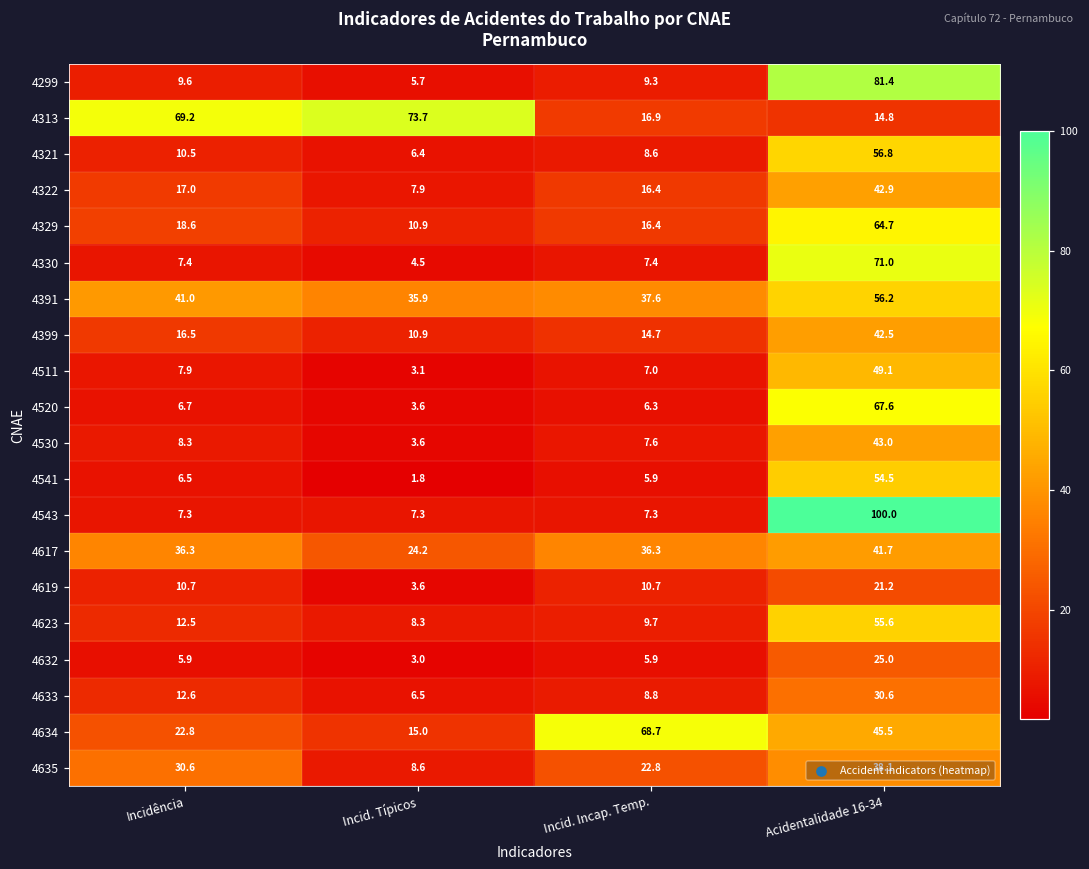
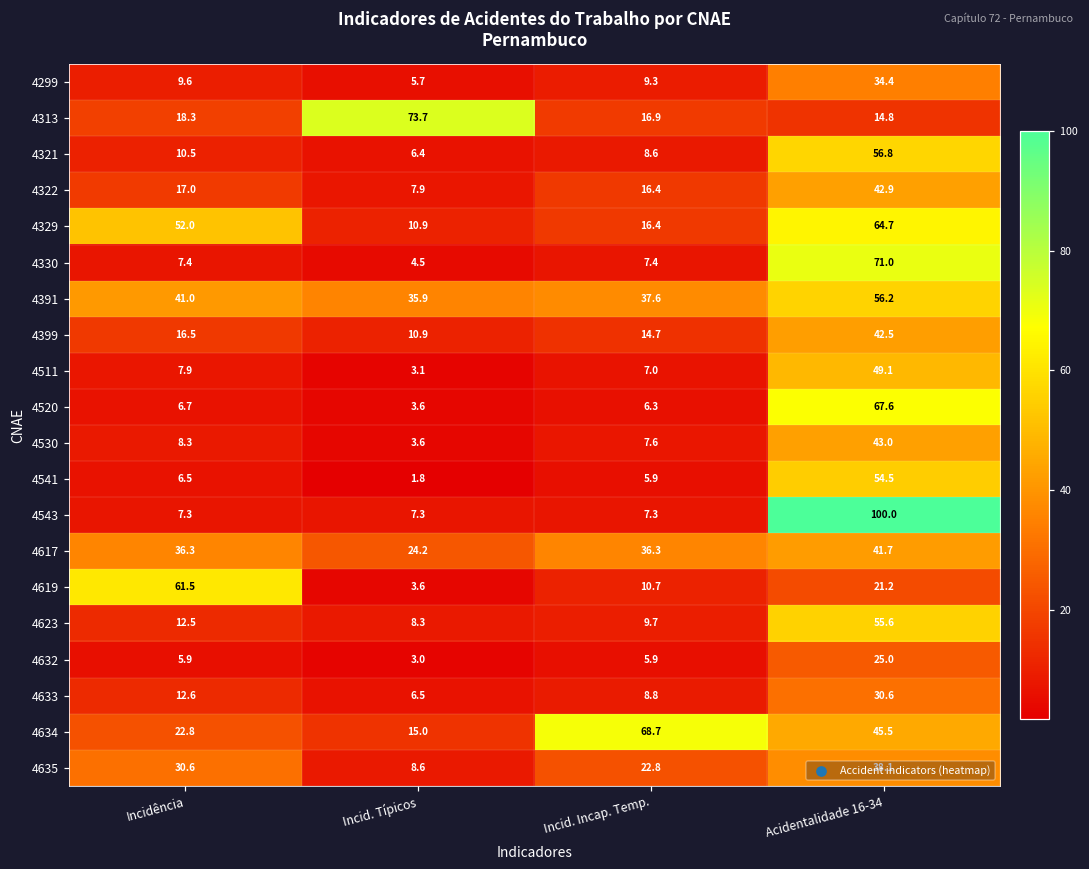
  {
    "4299": {
      "Incidência": 9.6,
      "Incid. Típicos": 5.7,
      "Incid. Incap. Temp.": 9.3,
-     "Acidentalidade 16-34": 81.4
+     "Acidentalidade 16-34": 34.4
    },
    "4313": {
-     "Incidência": 69.2,
+     "Incidência": 18.3,
      "Incid. Típicos": 73.7,
      "Incid. Incap. Temp.": 16.9,
      "Acidentalidade 16-34": 14.8
    },
    "4321": {
      "Incidência": 10.5,
      "Incid. Típicos": 6.4,
      "Incid. Incap. Temp.": 8.6,
      "Acidentalidade 16-34": 56.8
    },
    "4322": {
      "Incidência": 17.0,
      "Incid. Típicos": 7.9,
      "Incid. Incap. Temp.": 16.4,
      "Acidentalidade 16-34": 42.9
    },
    "4329": {
-     "Incidência": 18.6,
+     "Incidência": 52.0,
      "Incid. Típicos": 10.9,
      "Incid. Incap. Temp.": 16.4,
      "Acidentalidade 16-34": 64.7
    },
    "4330": {
      "Incidência": 7.4,
      "Incid. Típicos": 4.5,
      "Incid. Incap. Temp.": 7.4,
      "Acidentalidade 16-34": 71.0
    },
    "4391": {
      "Incidência": 41.0,
      "Incid. Típicos": 35.9,
      "Incid. Incap. Temp.": 37.6,
      "Acidentalidade 16-34": 56.2
    },
    "4399": {
      "Incidência": 16.5,
      "Incid. Típicos": 10.9,
      "Incid. Incap. Temp.": 14.7,
      "Acidentalidade 16-34": 42.5
    },
    "4511": {
      "Incidência": 7.9,
      "Incid. Típicos": 3.1,
      "Incid. Incap. Temp.": 7.0,
      "Acidentalidade 16-34": 49.1
    },
    "4520": {
      "Incidência": 6.7,
      "Incid. Típicos": 3.6,
      "Incid. Incap. Temp.": 6.3,
      "Acidentalidade 16-34": 67.6
    },
    "4530": {
      "Incidência": 8.3,
      "Incid. Típicos": 3.6,
      "Incid. Incap. Temp.": 7.6,
      "Acidentalidade 16-34": 43.0
    },
    "4541": {
      "Incidência": 6.5,
      "Incid. Típicos": 1.8,
      "Incid. Incap. Temp.": 5.9,
      "Acidentalidade 16-34": 54.5
    },
    "4543": {
      "Incidência": 7.3,
      "Incid. Típicos": 7.3,
      "Incid. Incap. Temp.": 7.3,
      "Acidentalidade 16-34": 100.0
    },
    "4617": {
      "Incidência": 36.3,
      "Incid. Típicos": 24.2,
      "Incid. Incap. Temp.": 36.3,
      "Acidentalidade 16-34": 41.7
    },
    "4619": {
-     "Incidência": 10.7,
+     "Incidência": 61.5,
      "Incid. Típicos": 3.6,
      "Incid. Incap. Temp.": 10.7,
      "Acidentalidade 16-34": 21.2
    },
    "4623": {
      "Incidência": 12.5,
      "Incid. Típicos": 8.3,
      "Incid. Incap. Temp.": 9.7,
      "Acidentalidade 16-34": 55.6
    },
    "4632": {
      "Incidência": 5.9,
      "Incid. Típicos": 3.0,
      "Incid. Incap. Temp.": 5.9,
      "Acidentalidade 16-34": 25.0
    },
    "4633": {
      "Incidência": 12.6,
      "Incid. Típicos": 6.5,
      "Incid. Incap. Temp.": 8.8,
      "Acidentalidade 16-34": 30.6
    },
    "4634": {
      "Incidência": 22.8,
      "Incid. Típicos": 15.0,
      "Incid. Incap. Temp.": 68.7,
      "Acidentalidade 16-34": 45.5
    },
    "4635": {
      "Incidência": 30.6,
      "Incid. Típicos": 8.6,
      "Incid. Incap. Temp.": 22.8
    }
  }
